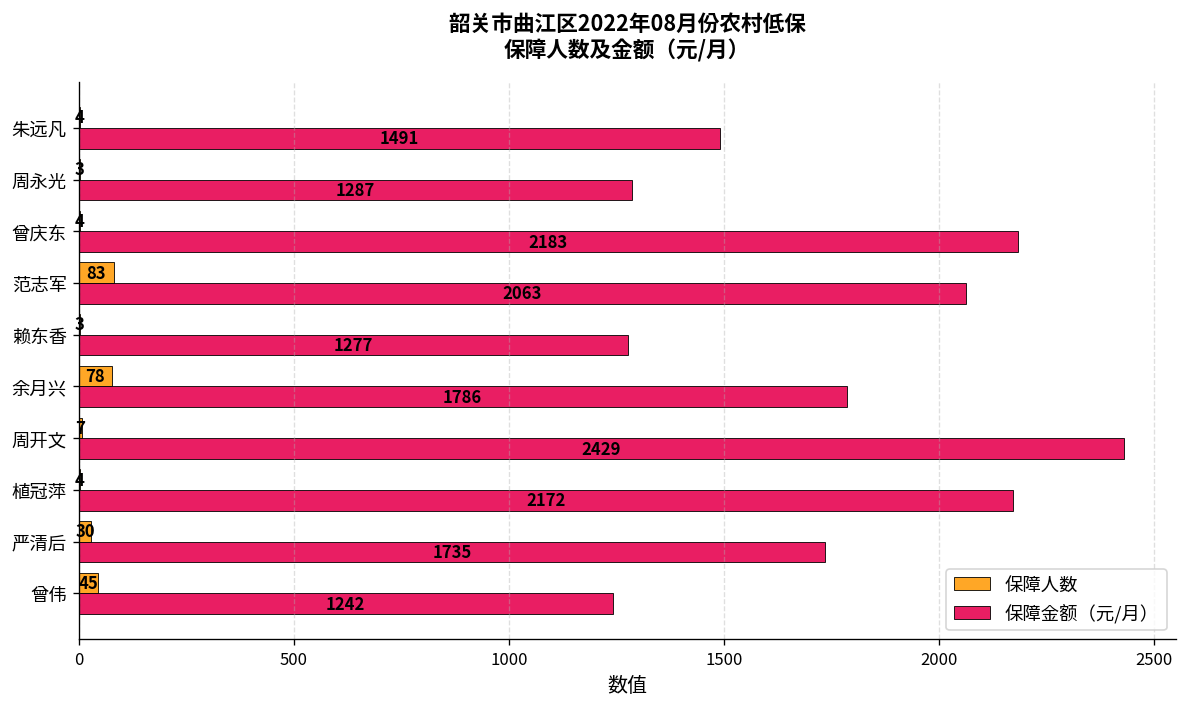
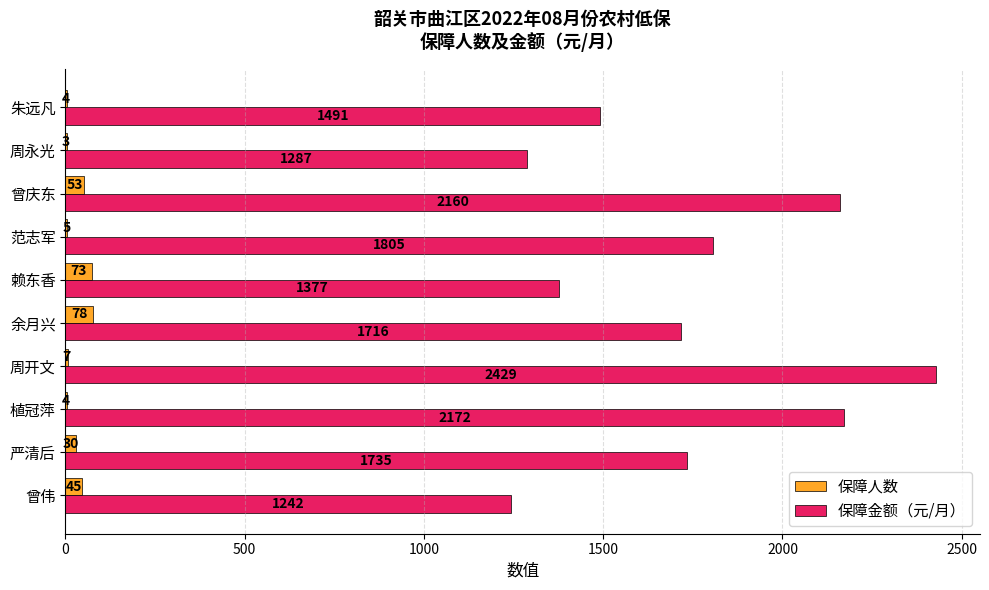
  {
    "保障人数": {
      "朱远凡": 4,
      "周永光": 3,
-     "曾庆东": 4,
-     "范志军": 83,
-     "赖东香": 3,
+     "曾庆东": 53,
+     "范志军": 5,
+     "赖东香": 73,
      "余月兴": 78,
      "周开文": 7,
      "植冠萍": 4,
      "严清后": 30,
      "曾伟": 45
    },
    "保障金额（元/月）": {
      "朱远凡": 1491,
      "周永光": 1287,
-     "曾庆东": 2183,
-     "范志军": 2063,
-     "赖东香": 1277,
-     "余月兴": 1786,
+     "曾庆东": 2160,
+     "范志军": 1805,
+     "赖东香": 1377,
+     "余月兴": 1716,
      "周开文": 2429,
      "植冠萍": 2172,
      "严清后": 1735,
      "曾伟": 1242
    }
  }
